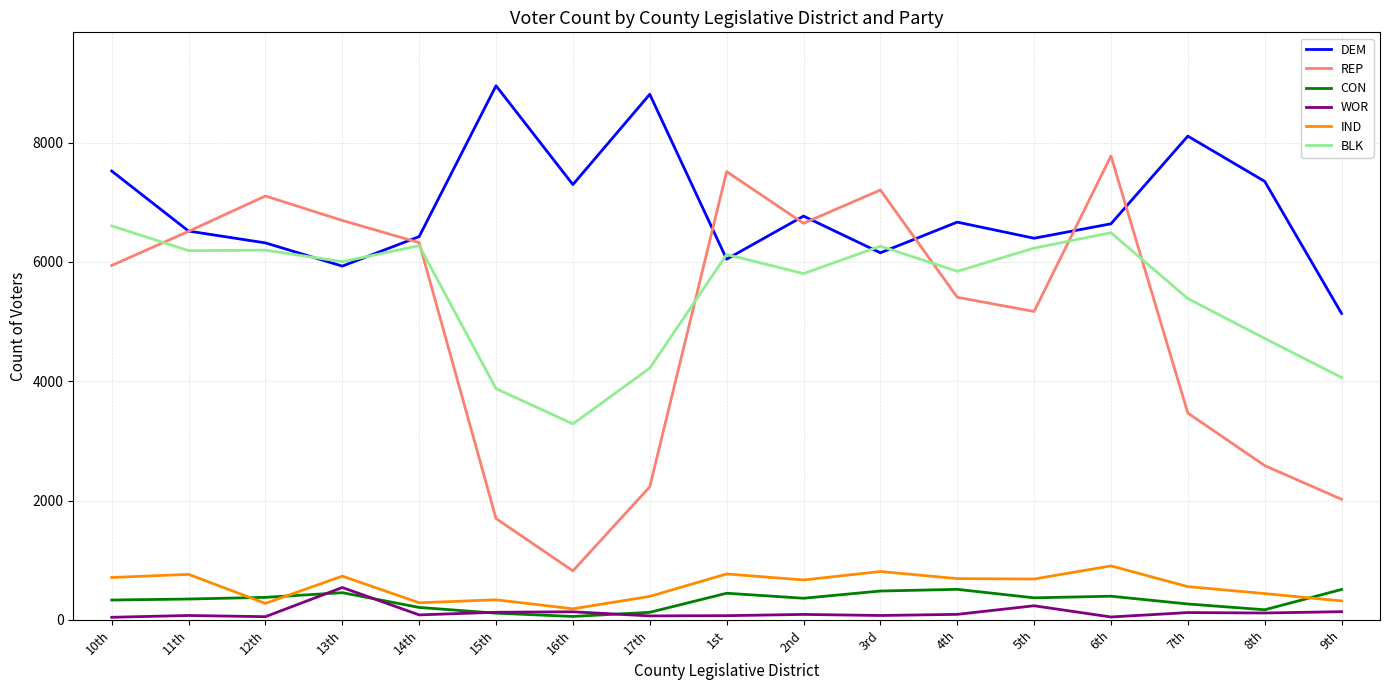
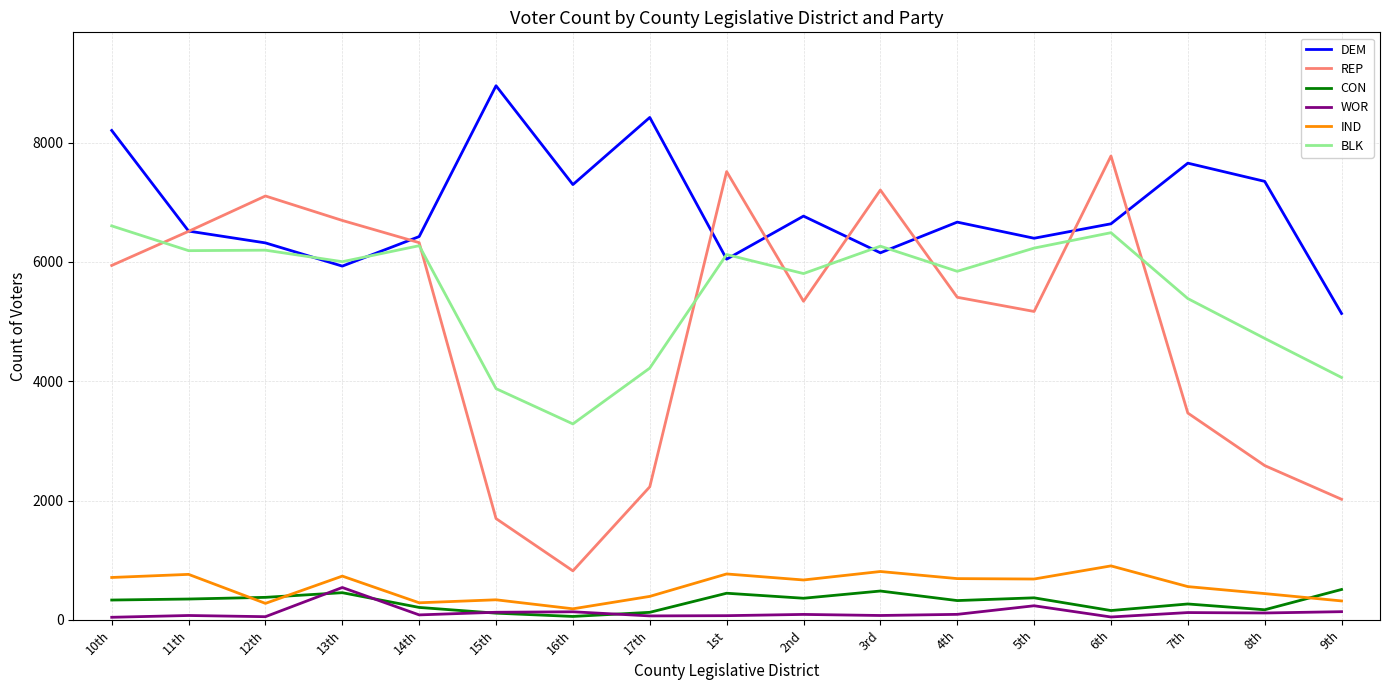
  {
    "DEM": {
-     "10th": 7500,
+     "10th": 8200,
      "12th": 6300,
      "13th": 5900,
      "14th": 6400,
      "15th": 9000,
      "16th": 7300,
-     "17th": 8800,
+     "17th": 8400,
      "1st": 6000,
      "2nd": 6800,
      "3rd": 6200,
      "4th": 6700,
      "5th": 6400,
      "6th": 6600,
-     "7th": 8100,
+     "7th": 7700,
      "8th": 7300,
      "9th": 5100
    },
    "REP": {
      "10th": 5900,
      "12th": 7100,
      "13th": 6700,
      "14th": 6300,
      "15th": 1700,
      "16th": 800,
      "17th": 2200,
      "1st": 7500,
-     "2nd": 6600,
+     "2nd": 5300,
      "3rd": 7200,
      "4th": 5400,
      "5th": 5200,
      "6th": 7800,
      "7th": 3500,
      "8th": 2600,
      "9th": 2000
    },
    "CON": {
      "10th": 300,
      "11th": 400,
      "12th": 400,
      "13th": 500,
      "14th": 200,
      "16th": 100,
      "17th": 100,
      "1st": 400,
      "2nd": 400,
      "3rd": 500,
-     "4th": 500,
+     "4th": 300,
      "5th": 400,
-     "6th": 400,
+     "6th": 200,
      "7th": 300,
      "8th": 200,
      "9th": 500
    },
    "WOR": {
      "10th": 0,
      "11th": 100,
      "12th": 100,
      "13th": 500,
      "14th": 100,
      "16th": 100,
      "17th": 100,
      "1st": 100,
      "2nd": 100,
      "3rd": 100,
      "4th": 100,
      "5th": 200,
      "6th": 100,
      "7th": 100,
      "8th": 100,
      "9th": 100
    },
    "IND": {
      "10th": 700,
      "11th": 800,
      "12th": 300,
      "13th": 700,
      "14th": 300,
      "15th": 300,
      "16th": 200,
      "17th": 400,
      "1st": 800,
      "2nd": 700,
      "3rd": 800,
      "4th": 700,
      "5th": 700,
      "6th": 900,
      "7th": 600,
      "8th": 400,
      "9th": 300
    },
    "BLK": {
      "10th": 6600,
      "11th": 6200,
      "12th": 6200,
      "13th": 6000,
      "14th": 6300,
      "15th": 3900,
      "16th": 3300,
      "17th": 4200,
      "1st": 6100,
      "2nd": 5800,
      "3rd": 6300,
      "4th": 5800,
      "5th": 6200,
      "6th": 6500,
      "7th": 5400,
      "8th": 4700,
      "9th": 4100
    }
  }
